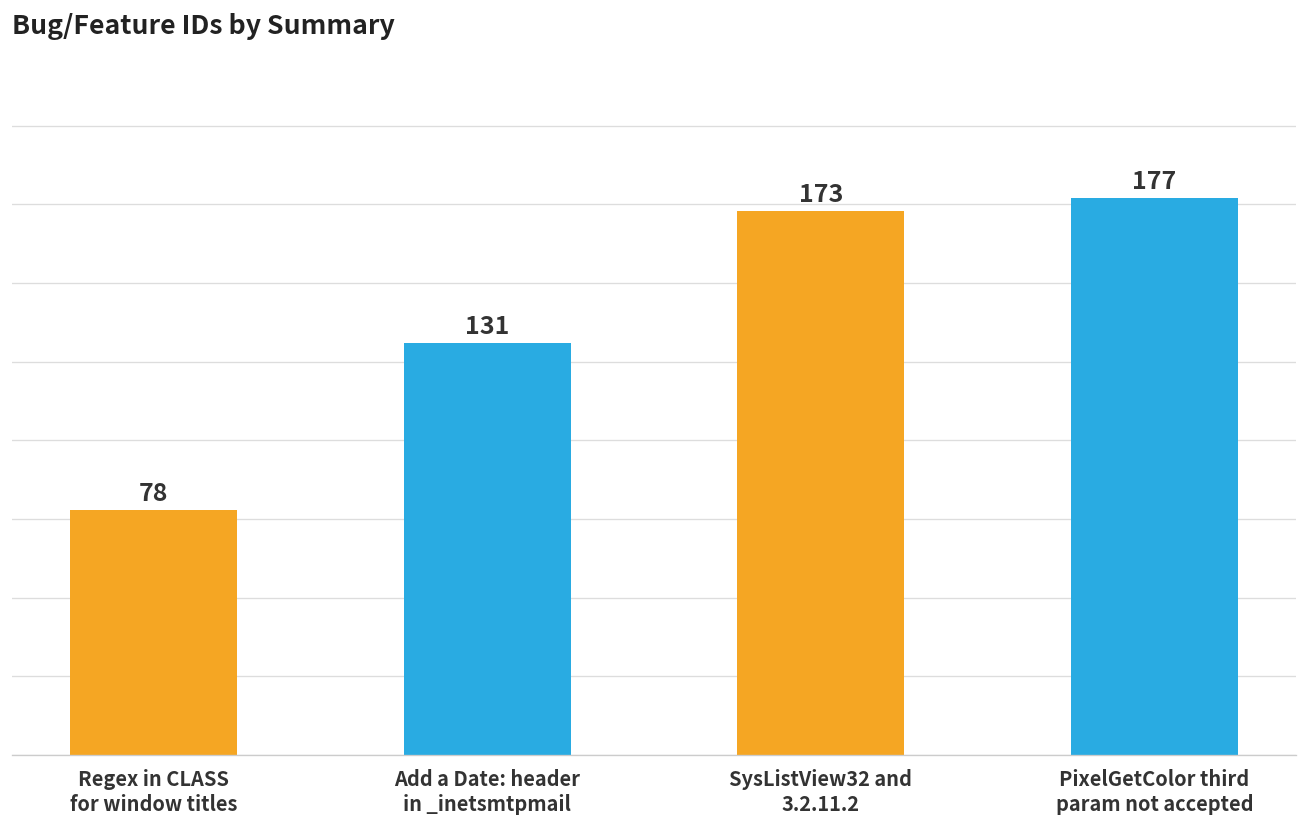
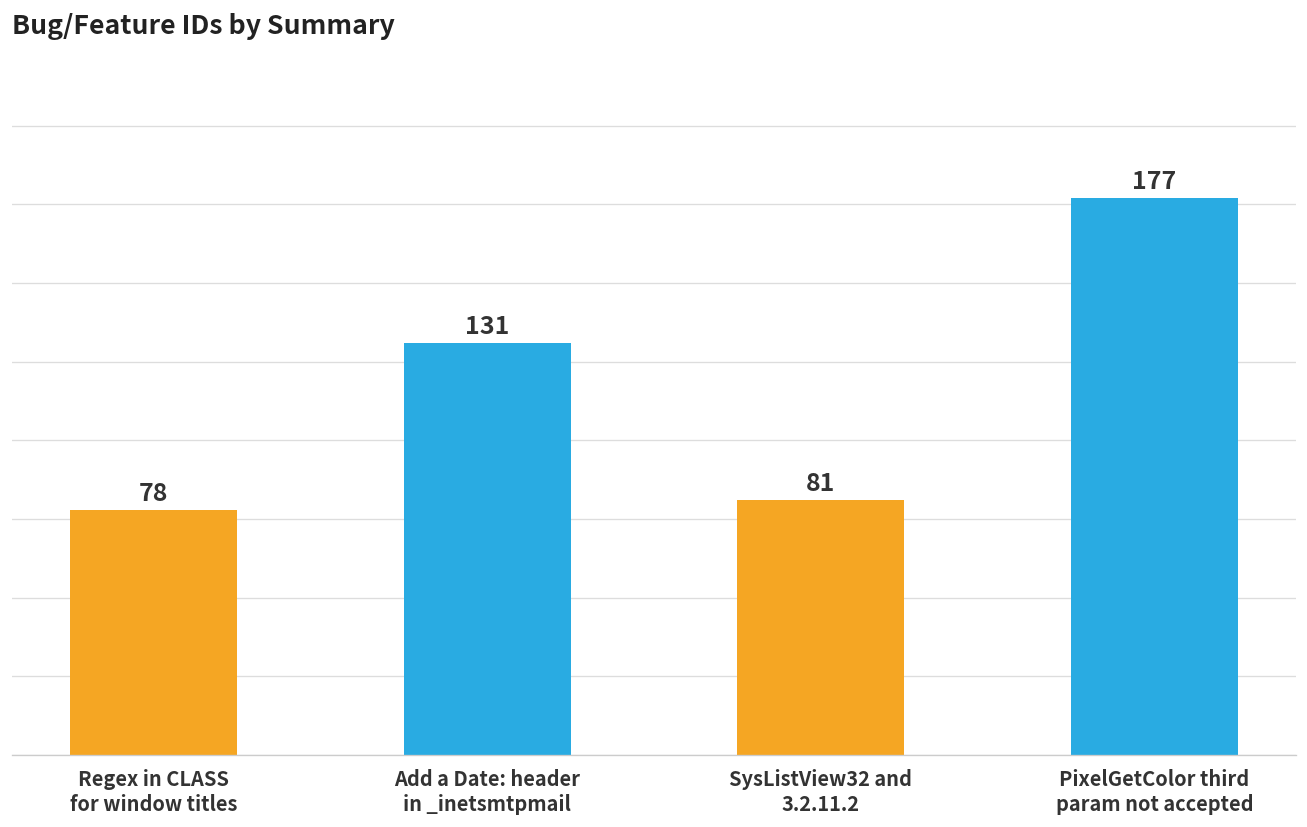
  {
    "Regex in CLASS for window titles": 78,
    "Add a Date: header in _inetsmtpmail": 131,
-   "SysListView32 and 3.2.11.2": 173,
+   "SysListView32 and 3.2.11.2": 81,
    "PixelGetColor third param not accepted": 177
  }
